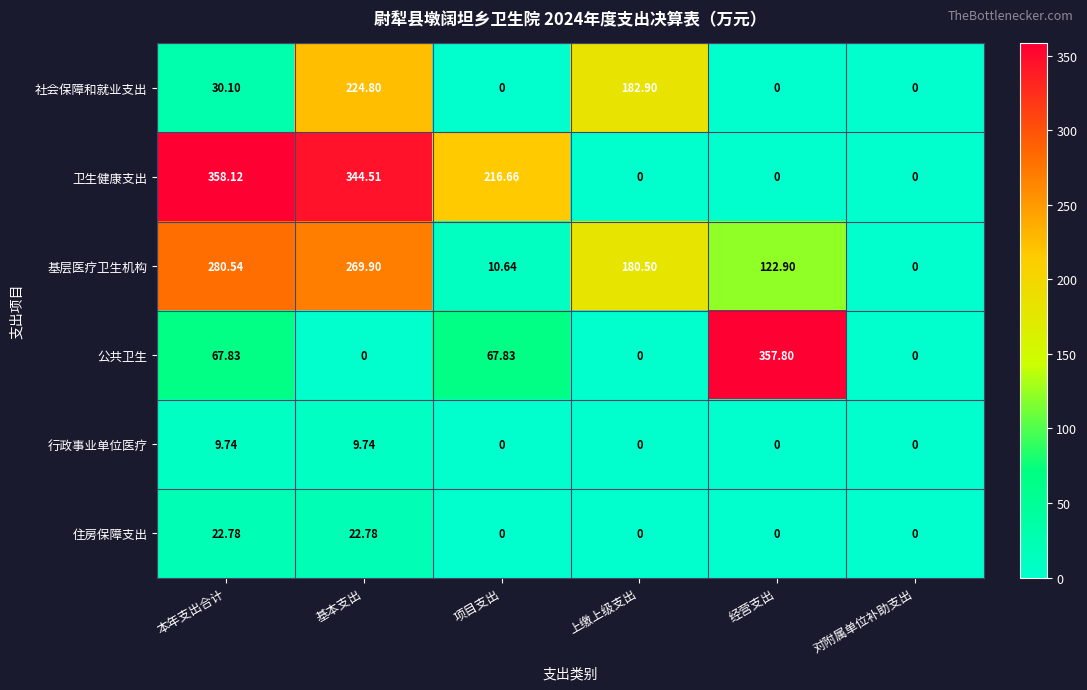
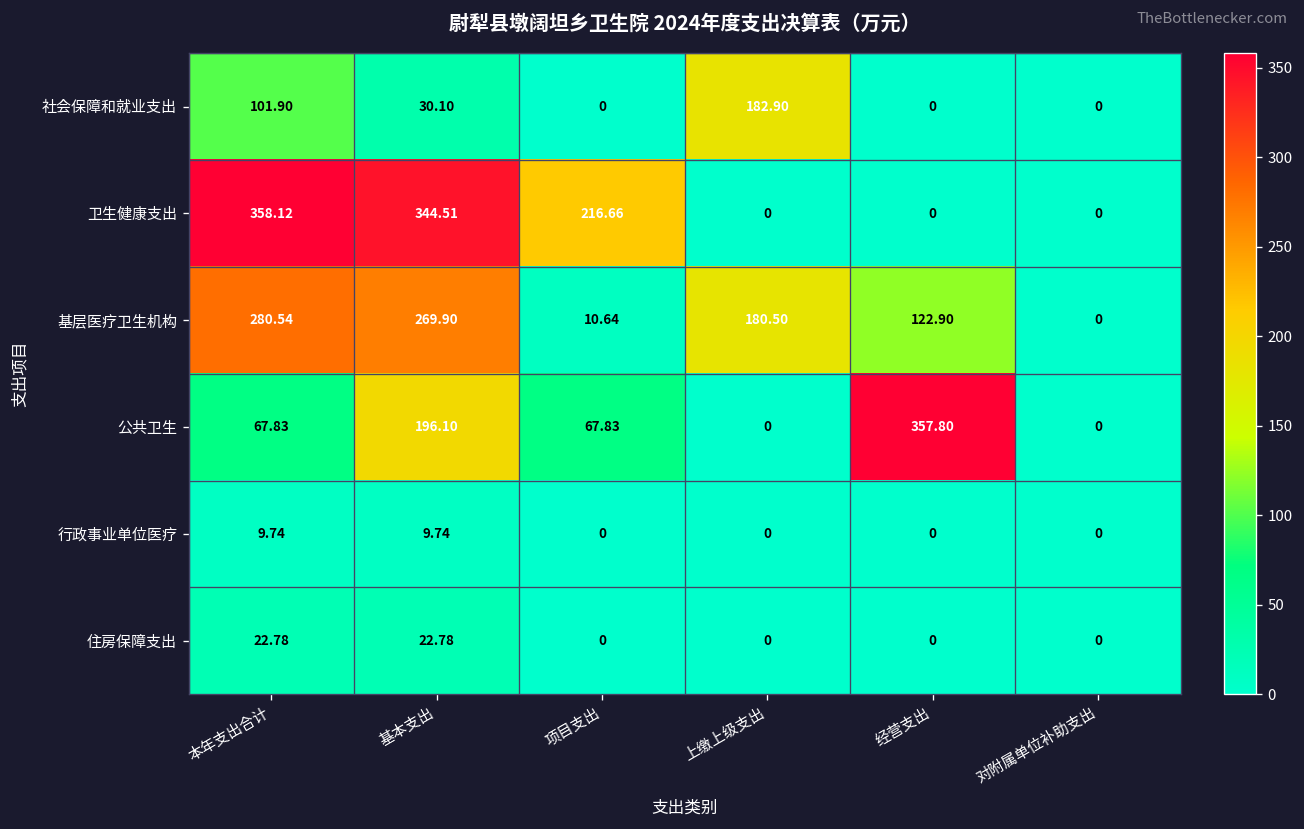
  {
    "社会保障和就业支出": {
-     "本年支出合计": 30.10,
-     "基本支出": 224.80,
+     "本年支出合计": 101.90,
+     "基本支出": 30.10,
      "项目支出": 0,
      "上缴上级支出": 182.90,
      "经营支出": 0,
      "对附属单位补助支出": 0
    },
    "卫生健康支出": {
      "本年支出合计": 358.12,
      "基本支出": 344.51,
      "项目支出": 216.66,
      "上缴上级支出": 0,
      "经营支出": 0,
      "对附属单位补助支出": 0
    },
    "基层医疗卫生机构": {
      "本年支出合计": 280.54,
      "基本支出": 269.90,
      "项目支出": 10.64,
      "上缴上级支出": 180.50,
      "经营支出": 122.90,
      "对附属单位补助支出": 0
    },
    "公共卫生": {
      "本年支出合计": 67.83,
-     "基本支出": 0,
+     "基本支出": 196.10,
      "项目支出": 67.83,
      "上缴上级支出": 0,
      "经营支出": 357.80,
      "对附属单位补助支出": 0
    },
    "行政事业单位医疗": {
      "本年支出合计": 9.74,
      "基本支出": 9.74,
      "项目支出": 0,
      "上缴上级支出": 0,
      "经营支出": 0,
      "对附属单位补助支出": 0
    },
    "住房保障支出": {
      "本年支出合计": 22.78,
      "基本支出": 22.78,
      "项目支出": 0,
      "上缴上级支出": 0,
      "经营支出": 0,
      "对附属单位补助支出": 0
    }
  }
